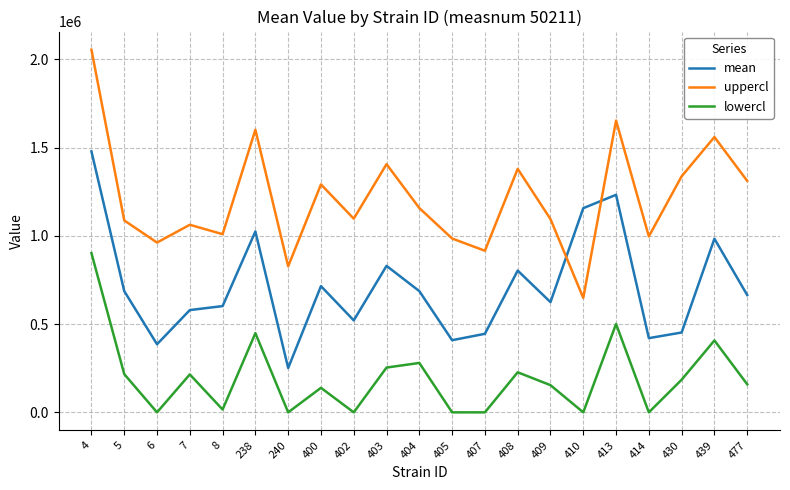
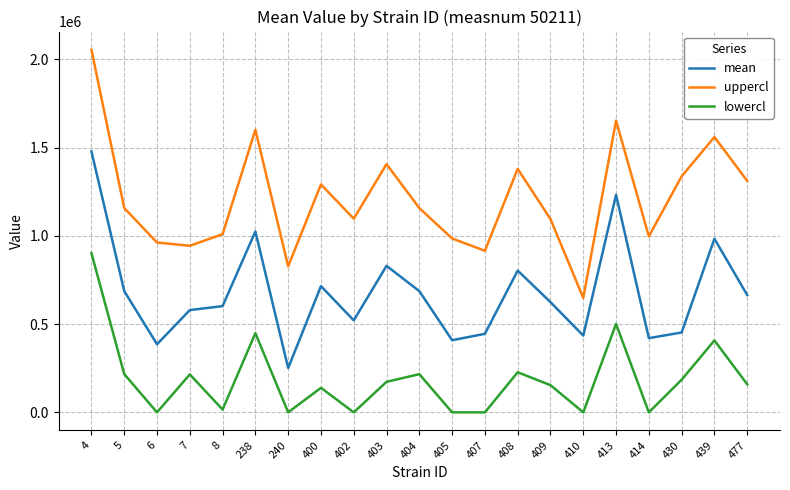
  {
    "mean": {
      "4": 1480000,
      "5": 690000,
      "6": 390000,
      "7": 580000,
      "8": 600000,
      "238": 1030000,
      "240": 250000,
      "400": 720000,
      "402": 520000,
      "403": 830000,
      "404": 690000,
      "405": 410000,
      "407": 450000,
      "408": 800000,
      "409": 620000,
-     "410": 1160000,
+     "410": 430000,
      "413": 1230000,
      "414": 420000,
      "430": 450000,
      "439": 980000,
      "477": 660000
    },
    "uppercl": {
      "4": 2060000,
-     "5": 1090000,
+     "5": 1160000,
      "6": 960000,
-     "7": 1060000,
+     "7": 940000,
      "8": 1010000,
      "238": 1600000,
      "240": 830000,
      "400": 1290000,
      "402": 1100000,
      "403": 1410000,
      "404": 1160000,
      "405": 990000,
      "407": 920000,
      "408": 1380000,
      "409": 1100000,
      "410": 650000,
      "413": 1650000,
      "414": 1000000,
      "430": 1340000,
      "439": 1560000,
      "477": 1310000
    },
    "lowercl": {
      "4": 900000,
      "5": 220000,
      "6": 0,
      "7": 210000,
      "8": 20000,
      "238": 450000,
      "240": 0,
      "400": 140000,
      "402": 0,
-     "403": 250000,
-     "404": 280000,
+     "403": 170000,
+     "404": 220000,
      "405": 0,
      "407": 0,
      "408": 230000,
      "409": 150000,
      "410": 0,
      "413": 500000,
      "414": 0,
      "430": 180000,
      "439": 410000,
      "477": 160000
    }
  }
